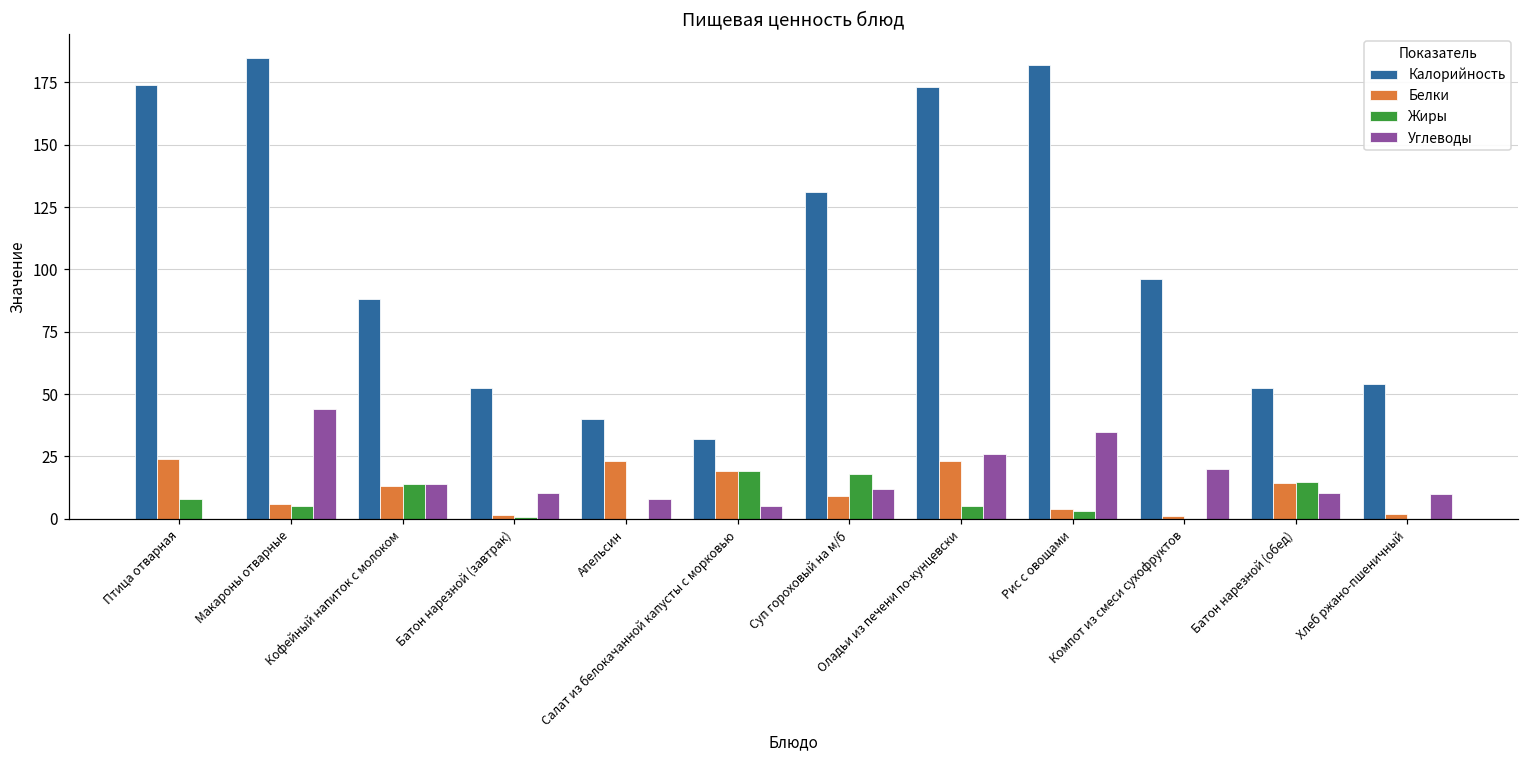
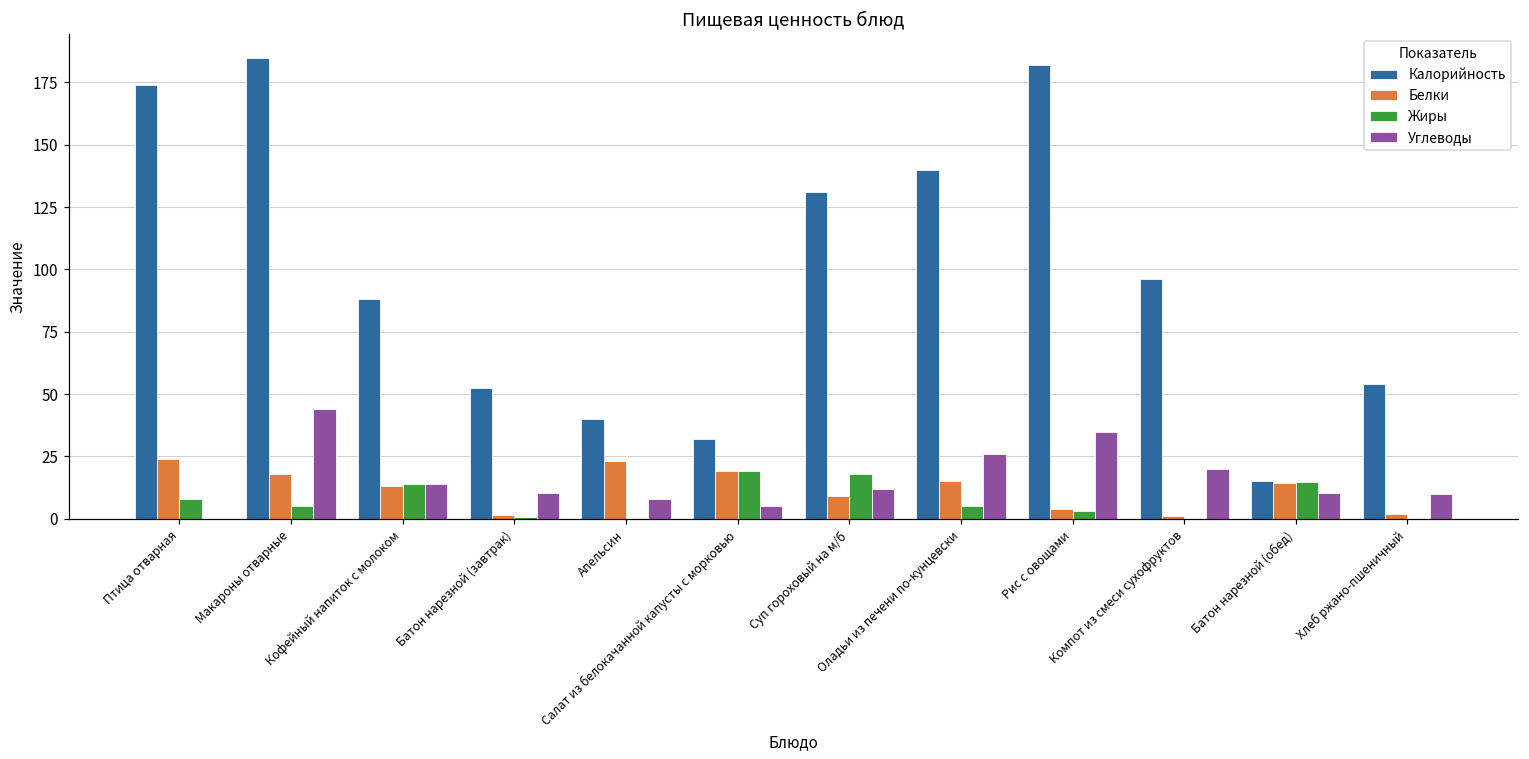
  {
    "Калорийность": {
      "Птица отварная": 174,
      "Макароны отварные": 185,
      "Кофейный напиток с молоком": 88,
      "Батон нарезной (завтрак)": 52,
      "Апельсин": 40,
      "Салат из белокачанной капусты с морковью": 32,
      "Суп гороховый на м/б": 131,
-     "Оладьи из печени по-кунцевски": 173,
+     "Оладьи из печени по-кунцевски": 140,
      "Рис с овощами": 182,
      "Компот из смеси сухофруктов": 96,
-     "Батон нарезной (обед)": 52,
+     "Батон нарезной (обед)": 15,
      "Хлеб ржано-пшеничный": 54
    },
    "Белки": {
      "Птица отварная": 24,
-     "Макароны отварные": 6,
+     "Макароны отварные": 18,
      "Кофейный напиток с молоком": 13,
      "Батон нарезной (завтрак)": 2,
      "Апельсин": 23,
      "Салат из белокачанной капусты с морковью": 19,
      "Суп гороховый на м/б": 9,
-     "Оладьи из печени по-кунцевски": 23,
+     "Оладьи из печени по-кунцевски": 15,
      "Рис с овощами": 4,
      "Батон нарезной (обед)": 14,
      "Хлеб ржано-пшеничный": 2
    },
    "Жиры": {
      "Птица отварная": 8,
      "Макароны отварные": 5,
      "Кофейный напиток с молоком": 14,
      "Апельсин": 0,
      "Салат из белокачанной капусты с морковью": 19,
      "Суп гороховый на м/б": 18,
      "Оладьи из печени по-кунцевски": 5,
      "Рис с овощами": 3,
      "Компот из смеси сухофруктов": 0,
      "Батон нарезной (обед)": 15,
      "Хлеб ржано-пшеничный": 0
    },
    "Углеводы": {
      "Птица отварная": 0,
      "Макароны отварные": 44,
      "Кофейный напиток с молоком": 14,
      "Батон нарезной (завтрак)": 10,
      "Апельсин": 8,
      "Салат из белокачанной капусты с морковью": 5,
      "Суп гороховый на м/б": 12,
      "Оладьи из печени по-кунцевски": 26,
      "Рис с овощами": 35,
      "Компот из смеси сухофруктов": 20,
      "Батон нарезной (обед)": 10,
      "Хлеб ржано-пшеничный": 10
    }
  }
